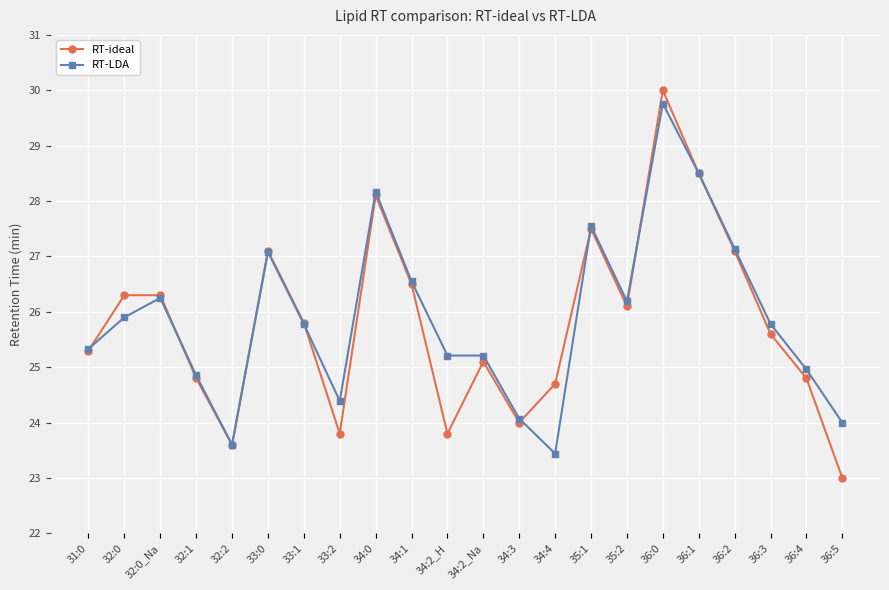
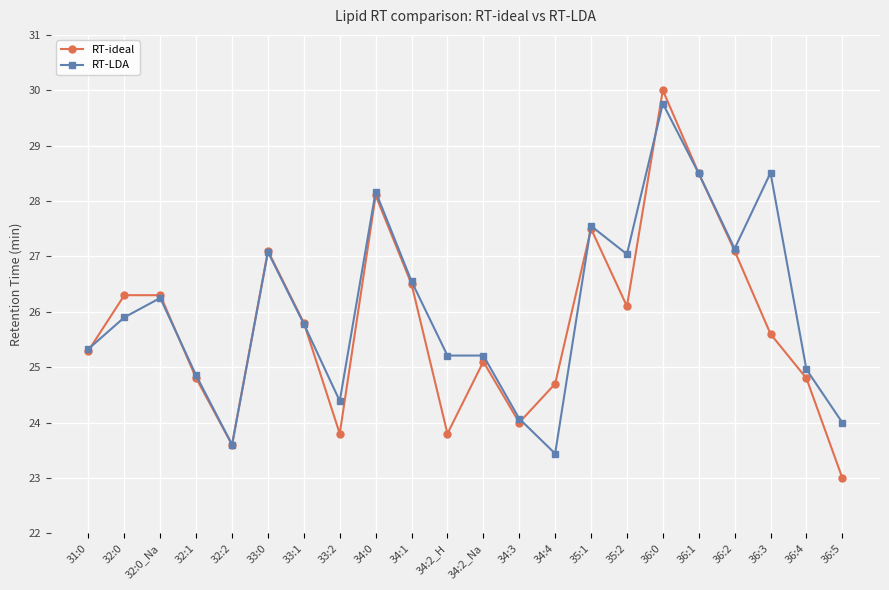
  {
    "RT-ideal": {
      "32:0": 26.3,
      "32:0_Na": 26.3,
      "32:1": 24.8,
      "33:2": 23.8,
      "34:0": 28.1,
      "34:1": 26.5,
      "34:2_H": 23.8,
      "34:2_Na": 25.1,
      "34:3": 24.0,
      "34:4": 24.7,
      "35:1": 27.5,
      "35:2": 26.1,
      "36:0": 30.0,
      "36:3": 25.6,
      "36:4": 24.8,
      "36:5": 23.0
    },
    "RT-LDA": {
      "32:0": 25.9,
      "32:0_Na": 26.3,
      "32:1": 24.9,
      "33:2": 24.4,
      "34:0": 28.2,
      "34:1": 26.6,
      "34:2_H": 25.2,
      "34:2_Na": 25.2,
      "34:3": 24.1,
      "34:4": 23.4,
      "35:1": 27.6,
-     "35:2": 26.2,
+     "35:2": 27.0,
      "36:0": 29.8,
-     "36:3": 25.8,
+     "36:3": 28.5,
      "36:4": 25.0,
      "36:5": 24.0
    }
  }
